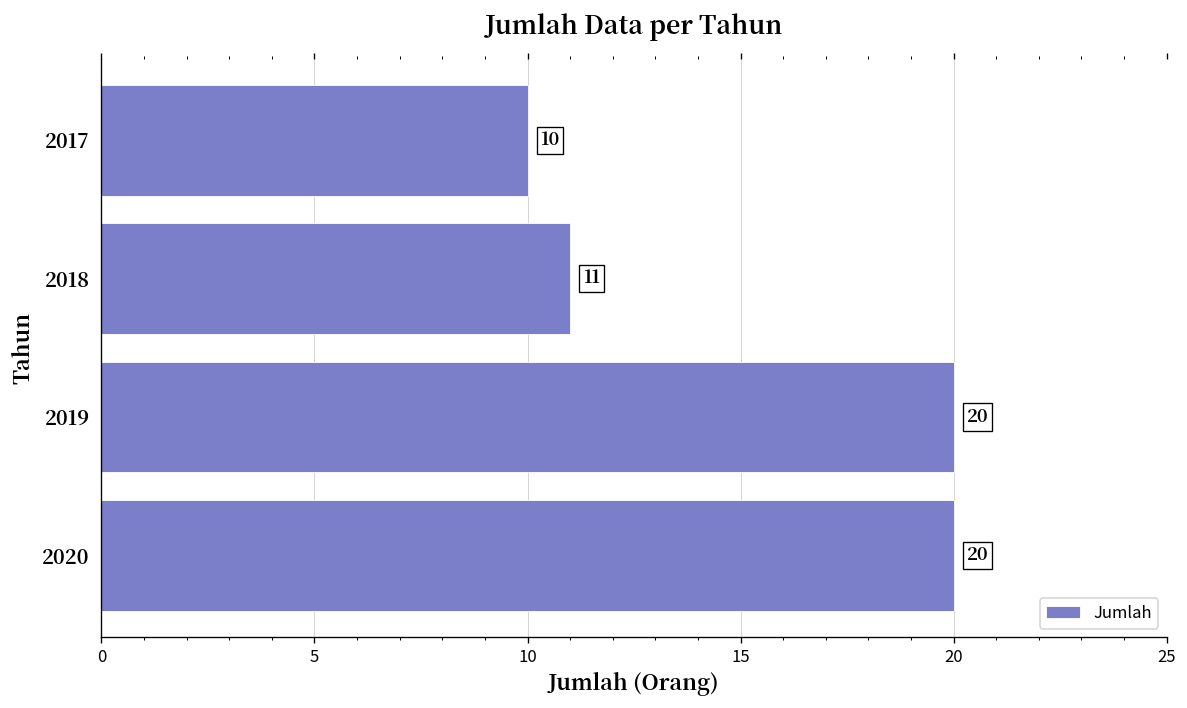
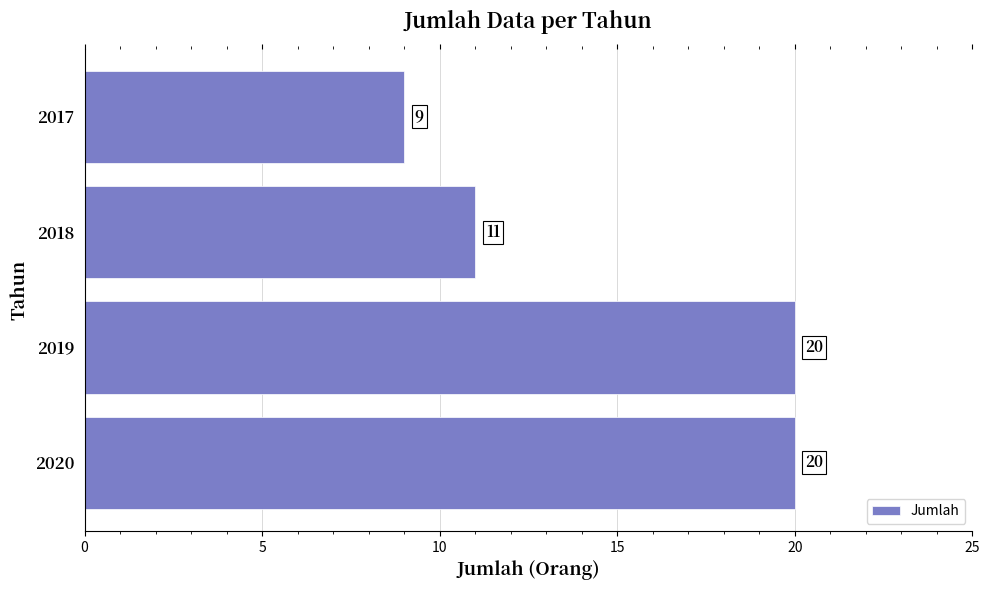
  {
-   "2017": 10
+   "2017": 9
  }
